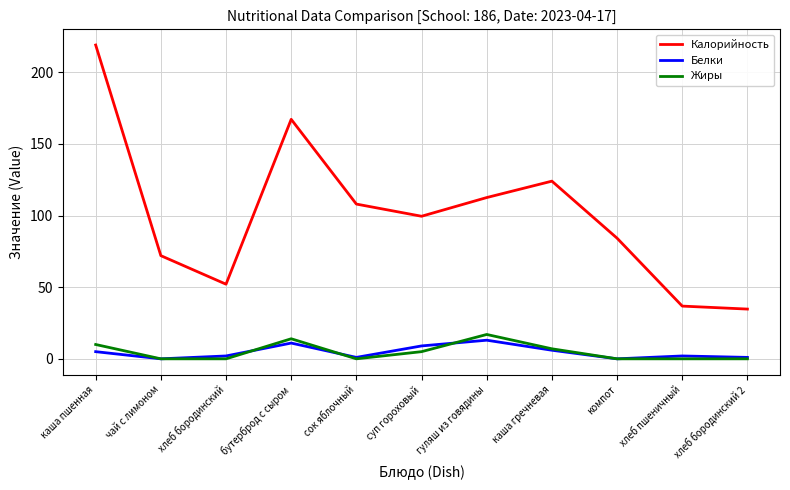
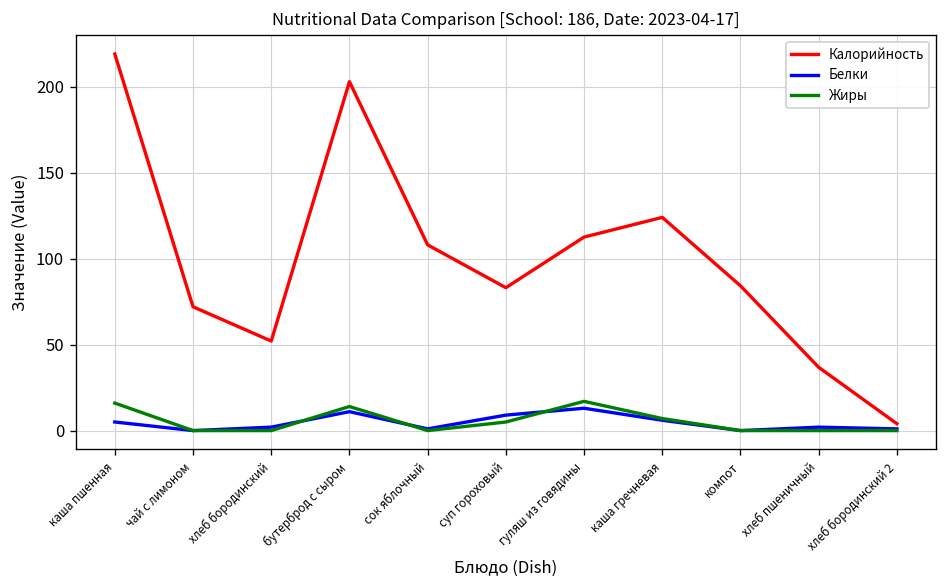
  {
    "Калорийность": {
      "каша пшенная": 219,
      "чай с лимоном": 72,
      "хлеб бородинский": 52,
-     "бутерброд с сыром": 167,
+     "бутерброд с сыром": 203,
      "сок яблочный": 108,
-     "суп гороховый": 100,
+     "суп гороховый": 83,
      "гуляш из говядины": 113,
      "каша гречневая": 124,
      "компот": 84,
      "хлеб пшеничный": 37,
-     "хлеб бородинский 2": 35
+     "хлеб бородинский 2": 4
    },
    "Белки": {
      "каша пшенная": 5,
      "хлеб бородинский": 2,
      "бутерброд с сыром": 11,
      "суп гороховый": 9,
      "гуляш из говядины": 13,
      "хлеб пшеничный": 2
    },
    "Жиры": {
-     "каша пшенная": 10,
+     "каша пшенная": 16,
      "хлеб бородинский": 0,
      "бутерброд с сыром": 14,
      "суп гороховый": 5,
      "гуляш из говядины": 17,
      "хлеб пшеничный": 0
    }
  }
